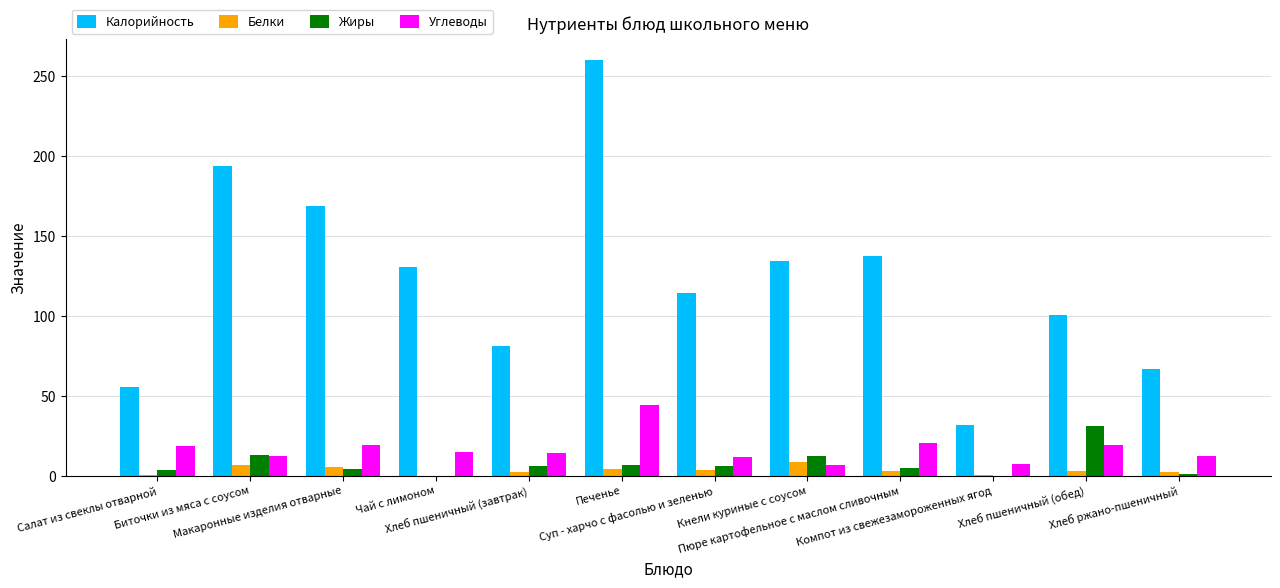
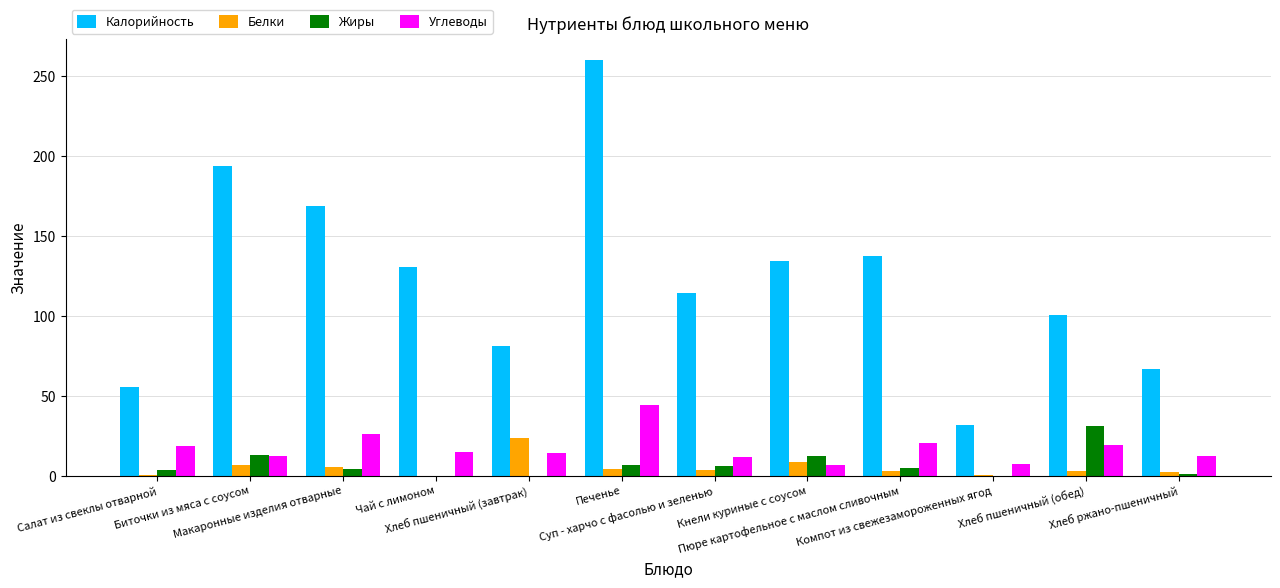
  {
    "Калорийность": {
      "Салат из свеклы отварной": 56,
      "Биточки из мяса с соусом": 194,
      "Макаронные изделия отварные": 168,
      "Чай с лимоном": 131,
      "Хлеб пшеничный (завтрак)": 81,
      "Печенье": 260,
      "Суп - харчо с фасолью и зеленью": 115,
      "Кнели куриные с соусом": 135,
      "Пюре картофельное с маслом сливочным": 137,
      "Компот из свежезамороженных ягод": 32,
      "Хлеб пшеничный (обед)": 101,
      "Хлеб ржано-пшеничный": 67
    },
    "Белки": {
      "Биточки из мяса с соусом": 7,
      "Макаронные изделия отварные": 6,
-     "Хлеб пшеничный (завтрак)": 2,
+     "Хлеб пшеничный (завтрак)": 24,
      "Печенье": 5,
      "Суп - харчо с фасолью и зеленью": 4,
      "Кнели куриные с соусом": 9,
      "Пюре картофельное с маслом сливочным": 3,
      "Хлеб пшеничный (обед)": 3,
      "Хлеб ржано-пшеничный": 2
    },
    "Жиры": {
      "Салат из свеклы отварной": 4,
      "Биточки из мяса с соусом": 13,
      "Макаронные изделия отварные": 5,
-     "Хлеб пшеничный (завтрак)": 6,
+     "Хлеб пшеничный (завтрак)": 0,
      "Печенье": 7,
      "Суп - харчо с фасолью и зеленью": 6,
      "Кнели куриные с соусом": 12,
      "Пюре картофельное с маслом сливочным": 5,
      "Хлеб пшеничный (обед)": 31
    },
    "Углеводы": {
      "Салат из свеклы отварной": 19,
      "Биточки из мяса с соусом": 12,
-     "Макаронные изделия отварные": 20,
+     "Макаронные изделия отварные": 26,
      "Чай с лимоном": 15,
      "Хлеб пшеничный (завтрак)": 15,
      "Печенье": 45,
      "Суп - харчо с фасолью и зеленью": 12,
      "Кнели куриные с соусом": 7,
      "Пюре картофельное с маслом сливочным": 20,
      "Компот из свежезамороженных ягод": 8,
      "Хлеб пшеничный (обед)": 20,
      "Хлеб ржано-пшеничный": 13
    }
  }
